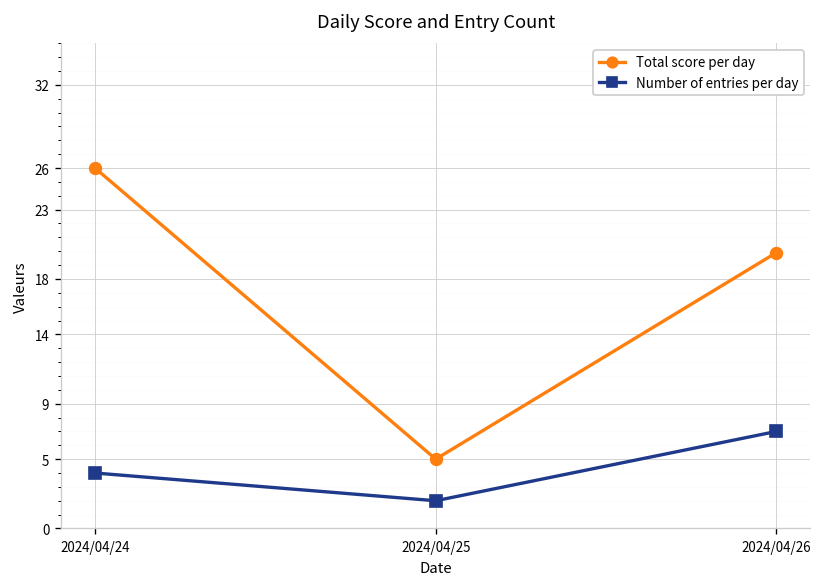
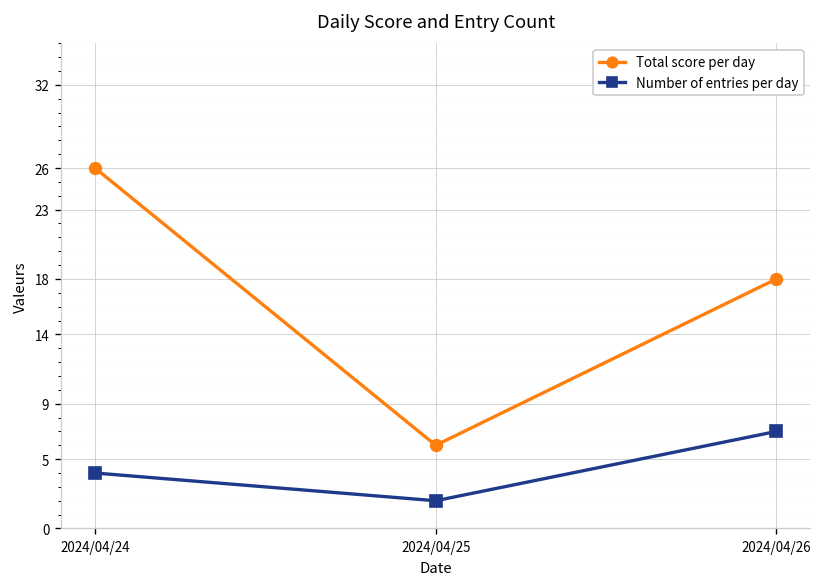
  {
    "Total score per day": {
      "2024/04/24": 26.0,
-     "2024/04/25": 5,
-     "2024/04/26": 19.9
+     "2024/04/25": 6,
+     "2024/04/26": 18.0
    },
    "Number of entries per day": {
      "2024/04/24": 4.0,
      "2024/04/25": 2.0,
      "2024/04/26": 7.0
    }
  }
